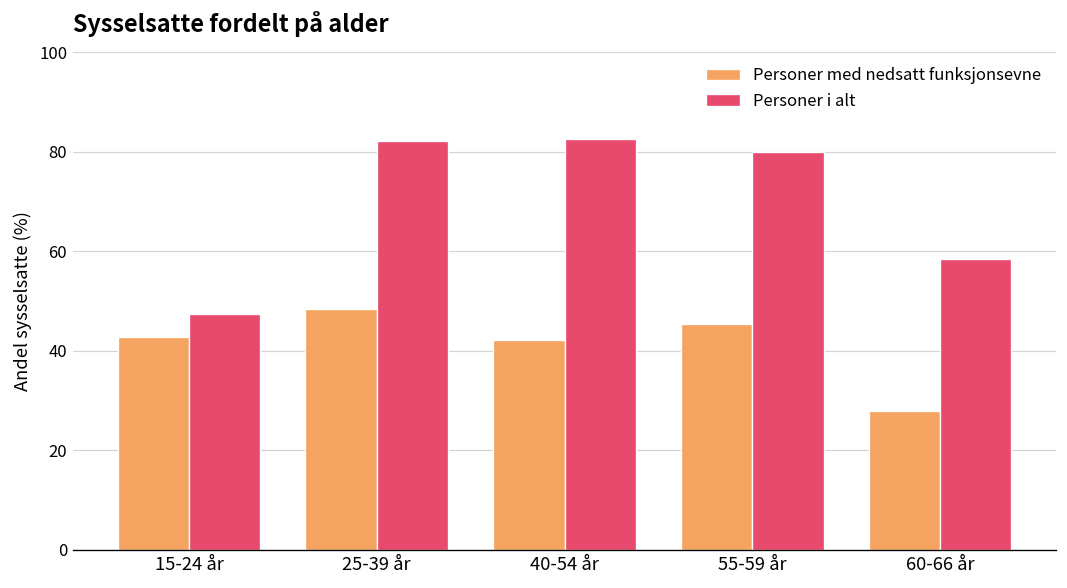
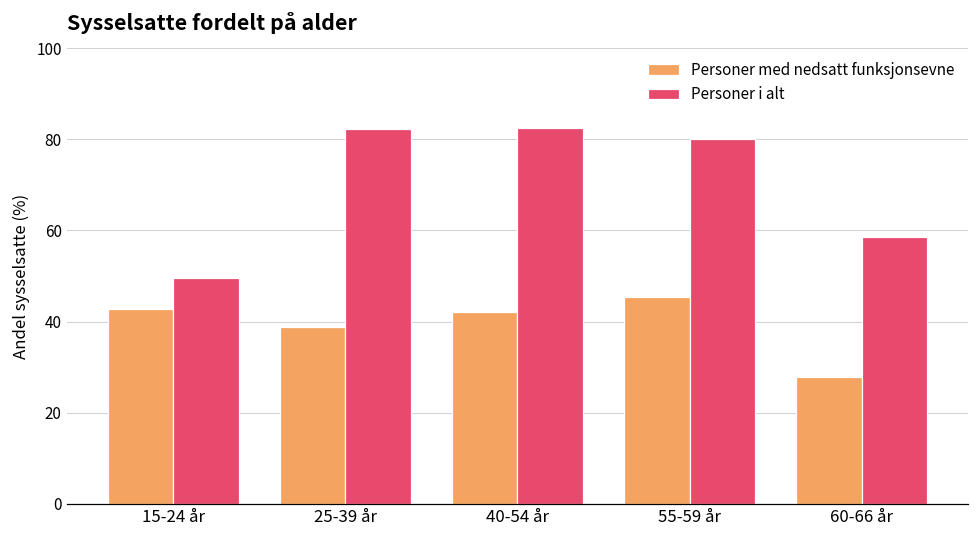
  {
    "Personer med nedsatt funksjonsevne": {
      "15-24 år": 43,
-     "25-39 år": 48,
+     "25-39 år": 39,
      "40-54 år": 42,
      "55-59 år": 45,
      "60-66 år": 28
    },
    "Personer i alt": {
-     "15-24 år": 48,
+     "15-24 år": 50,
      "25-39 år": 82,
      "40-54 år": 83,
      "55-59 år": 80,
      "60-66 år": 59
    }
  }
